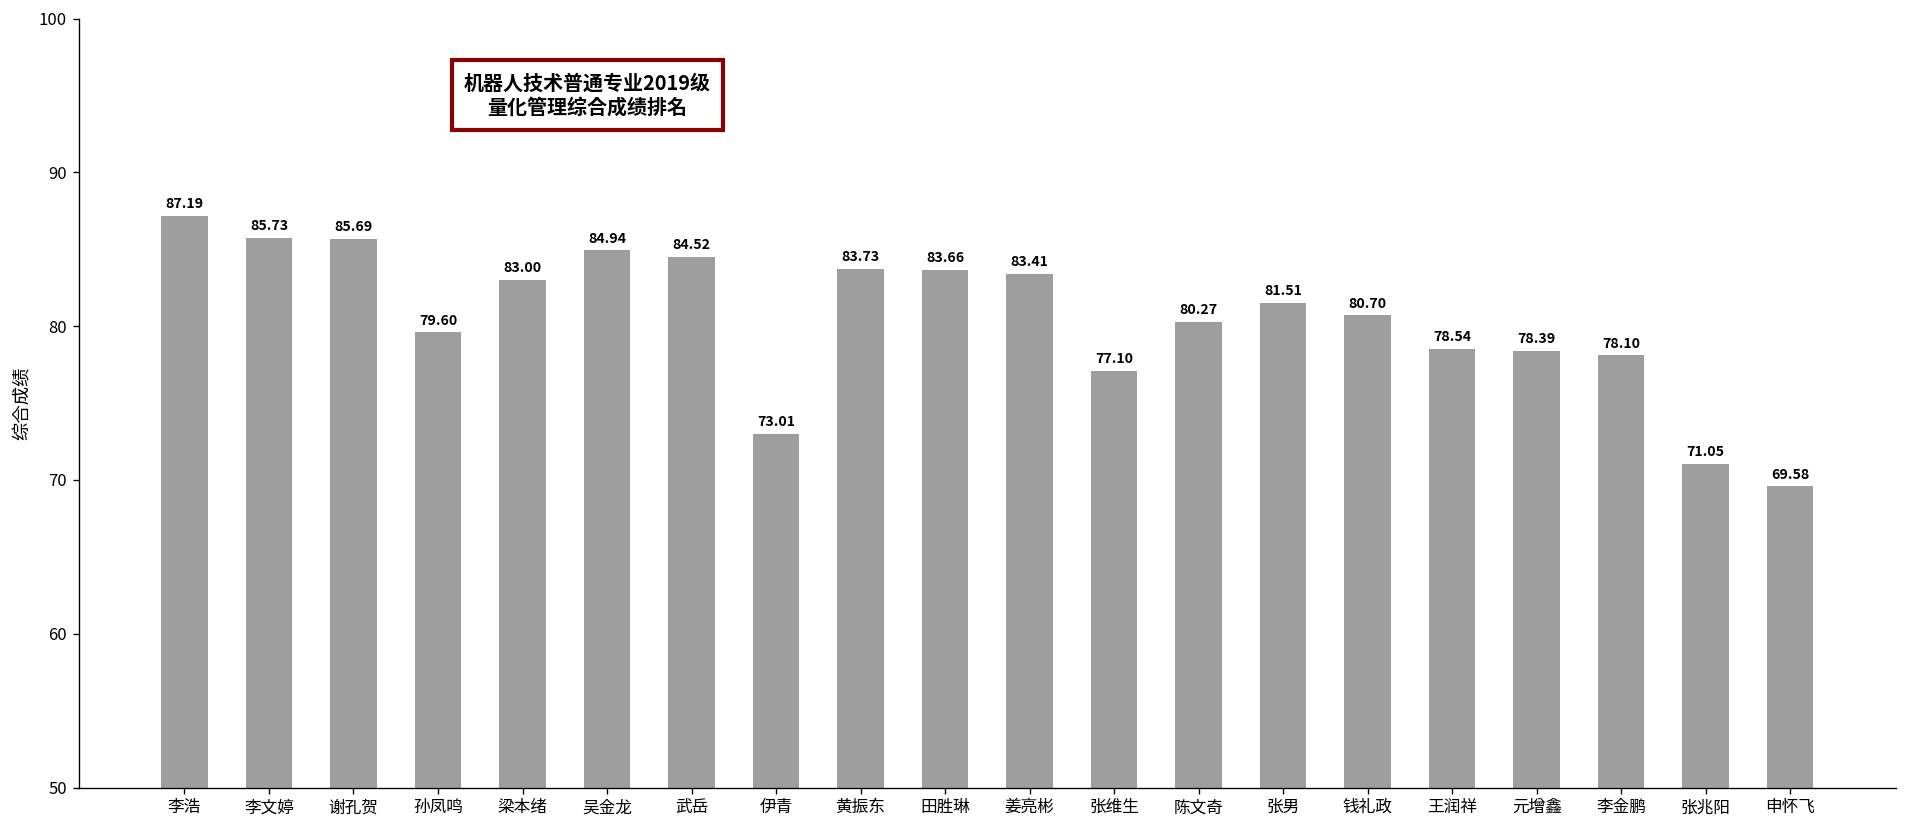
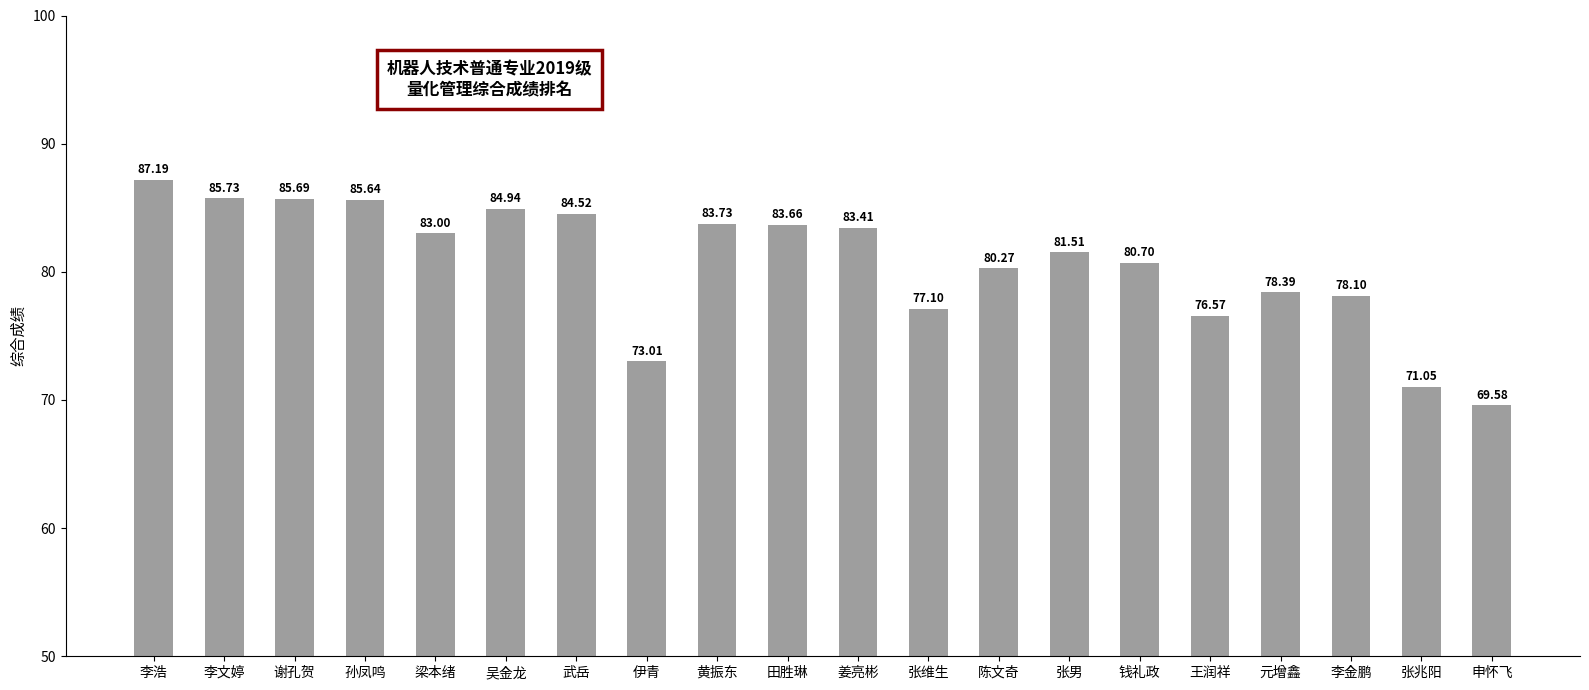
  {
    "李浩": 87.19,
    "李文婷": 85.73,
    "谢孔贺": 85.69,
-   "孙凤鸣": 79.60,
+   "孙凤鸣": 85.64,
    "梁本绪": 83.00,
    "吴金龙": 84.94,
    "武岳": 84.52,
    "伊青": 73.01,
    "黄振东": 83.73,
    "田胜琳": 83.66,
    "姜亮彬": 83.41,
    "张维生": 77.10,
    "陈文奇": 80.27,
    "张男": 81.51,
    "钱礼政": 80.70,
-   "王润祥": 78.54,
+   "王润祥": 76.57,
    "元增鑫": 78.39,
    "李金鹏": 78.10,
    "张兆阳": 71.05,
    "申怀飞": 69.58
  }
